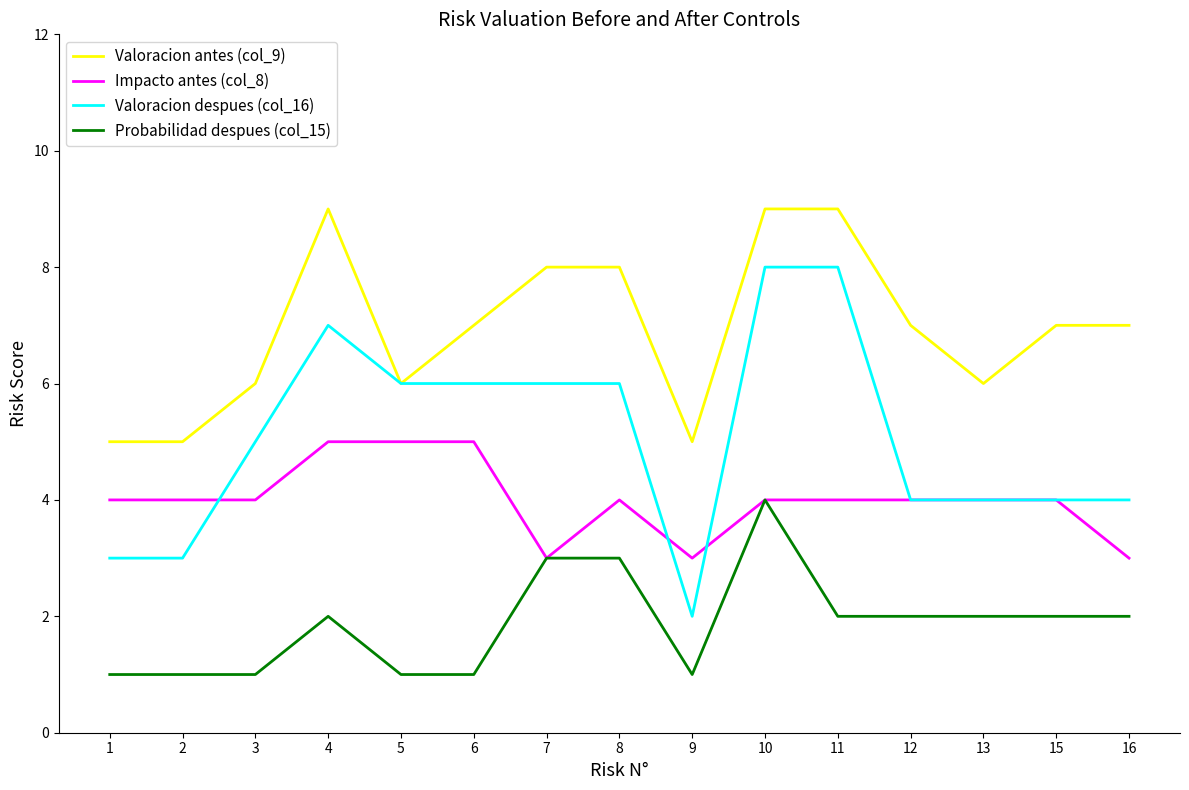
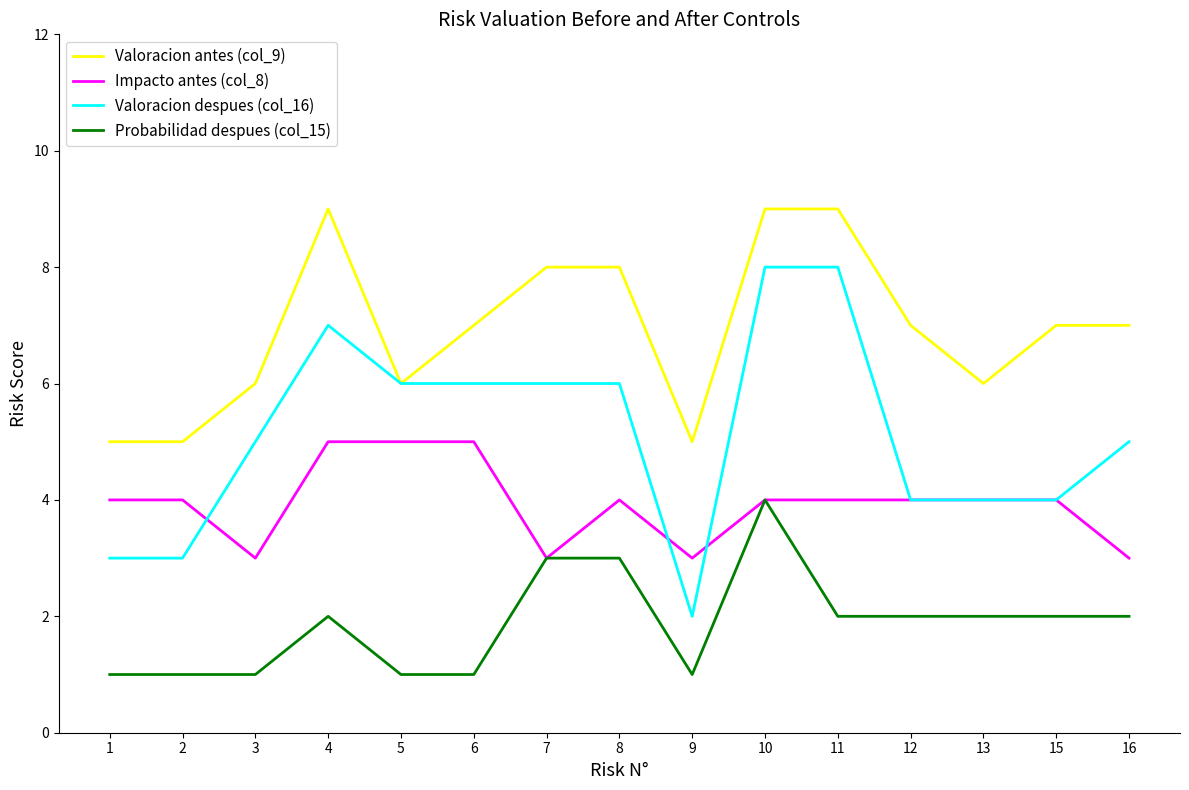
  {
    "Valoracion antes (col_9)": {
      "1": 5,
      "2": 5,
      "3": 6,
      "4": 9,
      "6": 7,
      "7": 8,
      "8": 8,
      "9": 5,
      "10": 9,
      "11": 9,
      "12": 7,
      "13": 6,
      "15": 7,
      "16": 7
    },
    "Impacto antes (col_8)": {
      "1": 4,
      "2": 4,
-     "3": 4,
+     "3": 3,
      "4": 5,
      "5": 5,
      "6": 5,
      "8": 4,
      "9": 3,
      "11": 4,
      "16": 3
    },
    "Valoracion despues (col_16)": {
      "1": 3,
      "2": 3,
      "3": 5,
      "4": 7,
      "6": 6,
      "7": 6,
      "8": 6,
      "9": 2,
      "10": 8,
      "11": 8,
-     "16": 4
+     "16": 5
    },
    "Probabilidad despues (col_15)": {
      "1": 1,
      "2": 1,
      "3": 1,
      "4": 2,
      "5": 1,
      "6": 1,
      "8": 3,
      "9": 1,
      "11": 2,
      "12": 2,
      "13": 2,
      "15": 2,
      "16": 2
    }
  }
